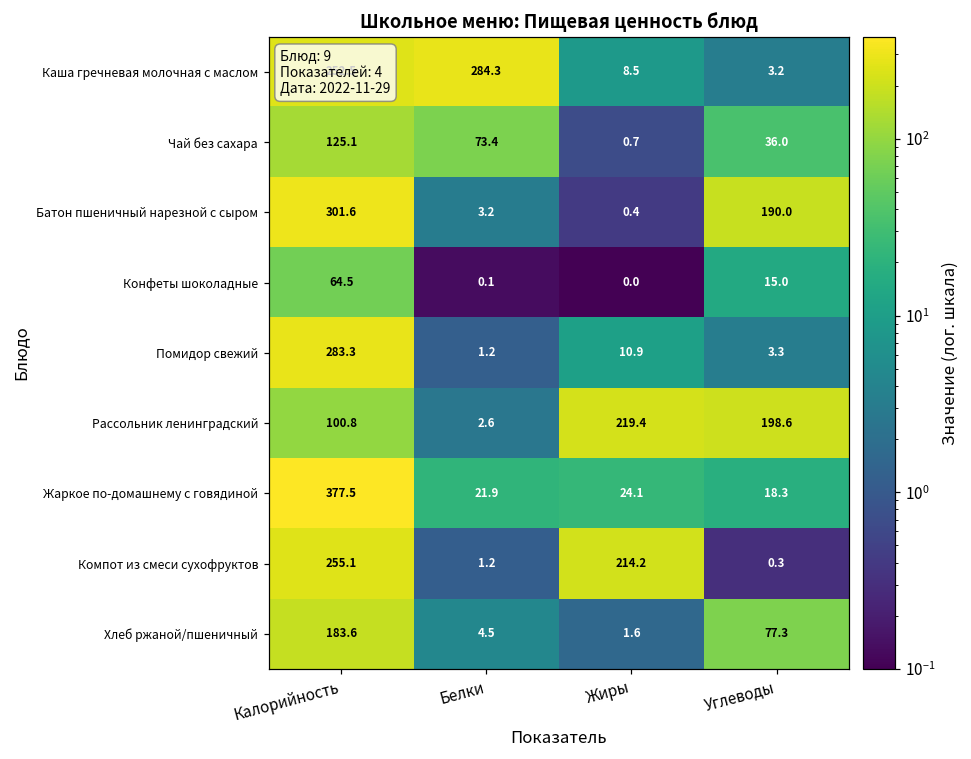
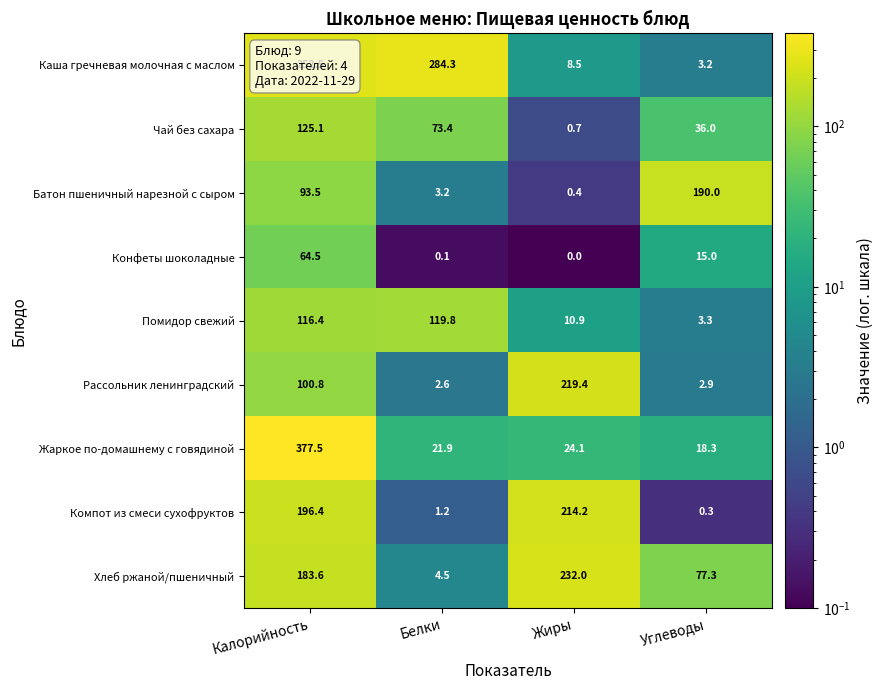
  {
    "Каша гречневая молочная с маслом": {
      "Белки": 284.3,
      "Жиры": 8.5,
      "Углеводы": 3.2
    },
    "Чай без сахара": {
      "Калорийность": 125.1,
      "Белки": 73.4,
      "Жиры": 0.7,
      "Углеводы": 36.0
    },
    "Батон пшеничный нарезной с сыром": {
-     "Калорийность": 301.6,
+     "Калорийность": 93.5,
      "Белки": 3.2,
      "Жиры": 0.4,
      "Углеводы": 190.0
    },
    "Конфеты шоколадные": {
      "Калорийность": 64.5,
      "Белки": 0.1,
      "Жиры": 0.0,
      "Углеводы": 15.0
    },
    "Помидор свежий": {
-     "Калорийность": 283.3,
-     "Белки": 1.2,
+     "Калорийность": 116.4,
+     "Белки": 119.8,
      "Жиры": 10.9,
      "Углеводы": 3.3
    },
    "Рассольник ленинградский": {
      "Калорийность": 100.8,
      "Белки": 2.6,
      "Жиры": 219.4,
-     "Углеводы": 198.6
+     "Углеводы": 2.9
    },
    "Жаркое по-домашнему с говядиной": {
      "Калорийность": 377.5,
      "Белки": 21.9,
      "Жиры": 24.1,
      "Углеводы": 18.3
    },
    "Компот из смеси сухофруктов": {
-     "Калорийность": 255.1,
+     "Калорийность": 196.4,
      "Белки": 1.2,
      "Жиры": 214.2,
      "Углеводы": 0.3
    },
    "Хлеб ржаной/пшеничный": {
      "Калорийность": 183.6,
      "Белки": 4.5,
-     "Жиры": 1.6,
+     "Жиры": 232.0,
      "Углеводы": 77.3
    }
  }
